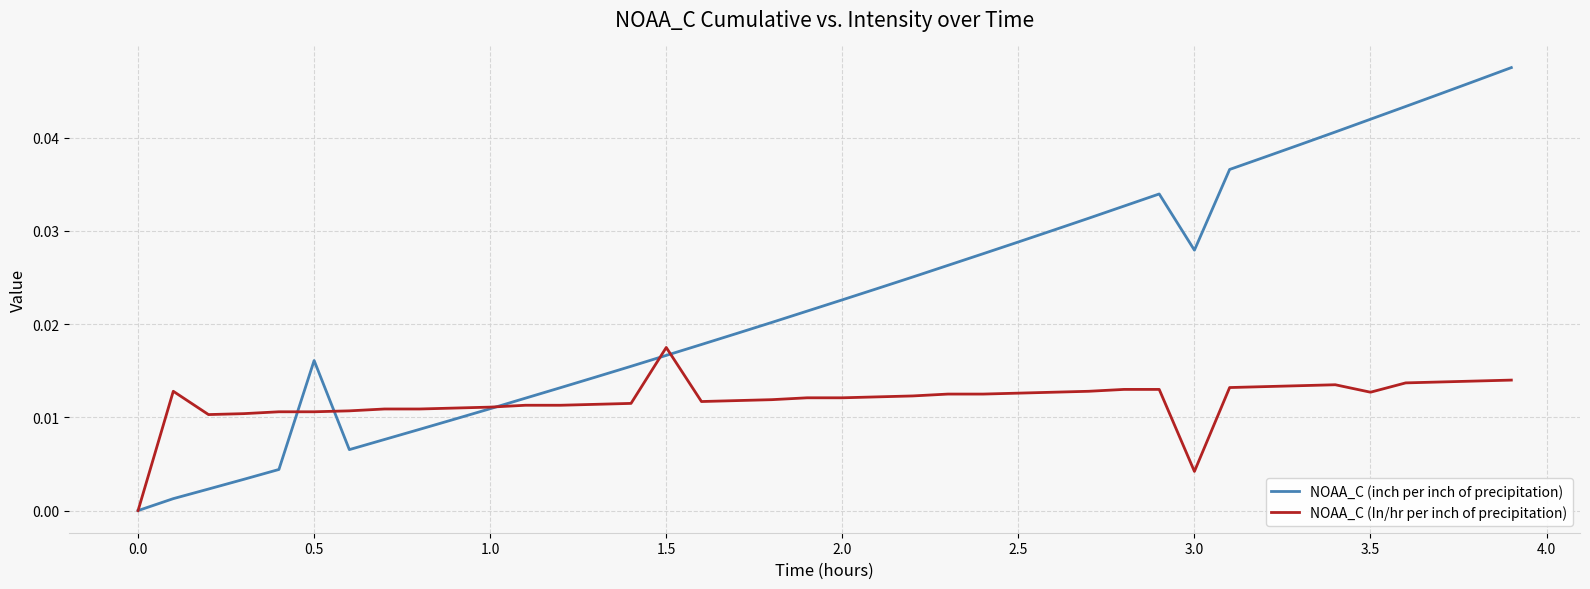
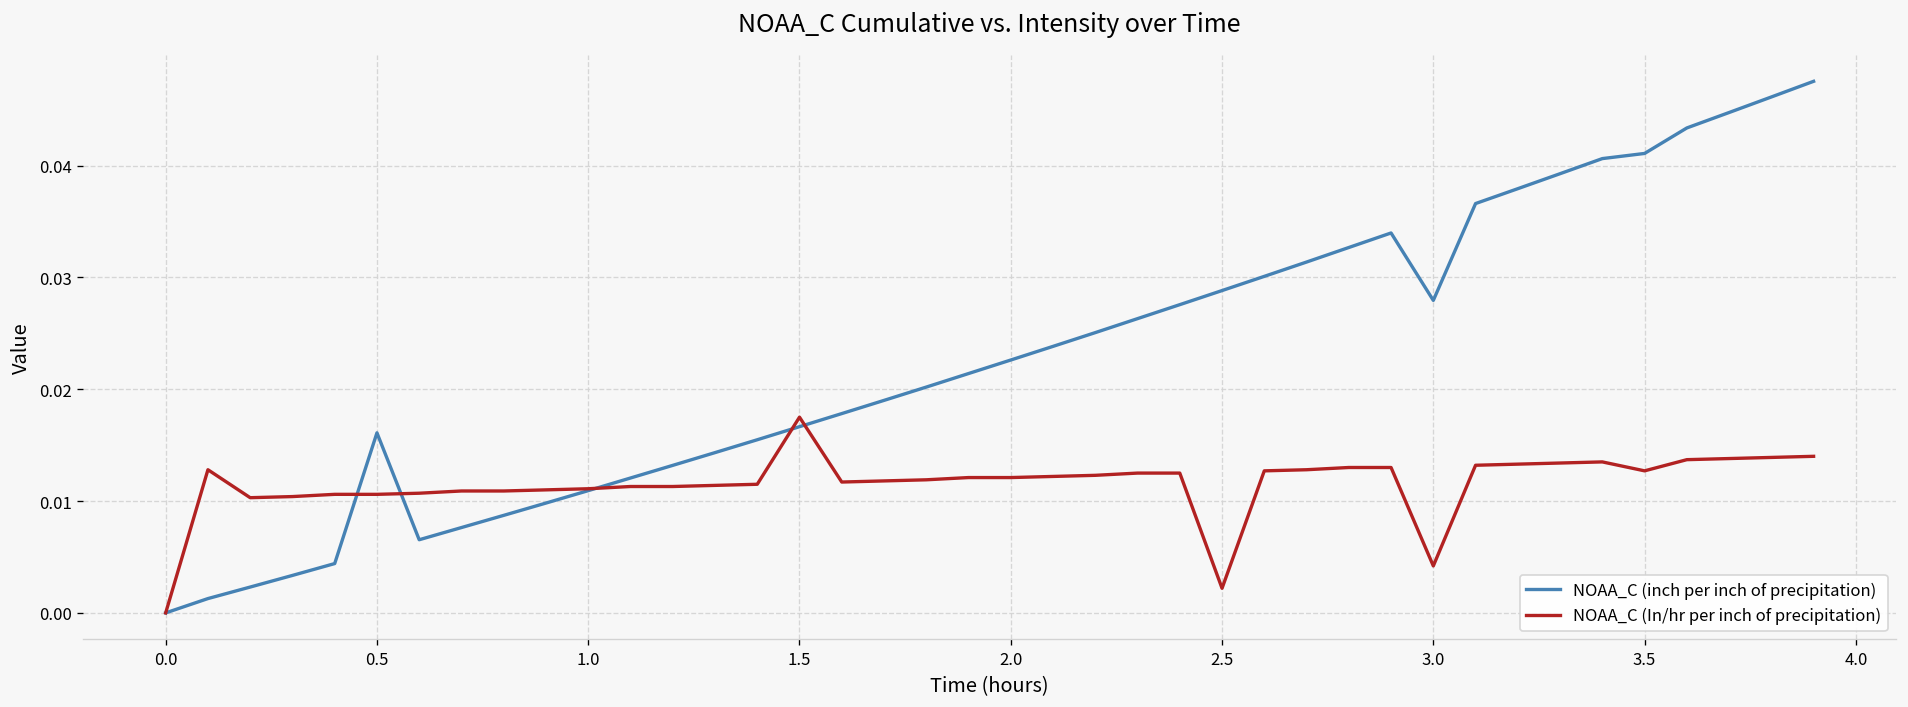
  {
    "NOAA_C (inch per inch of precipitation)": {
      "0.5": 0.016,
      "1.5": 0.017,
      "2.0": 0.023,
      "2.5": 0.029,
      "3.0": 0.028,
-     "3.5": 0.042
+     "3.5": 0.041
    },
    "NOAA_C (In/hr per inch of precipitation)": {
      "0.5": 0.011,
      "1.5": 0.018,
      "2.0": 0.012,
-     "2.5": 0.013,
+     "2.5": 0.002,
      "3.0": 0.004,
      "3.5": 0.013
    }
  }
